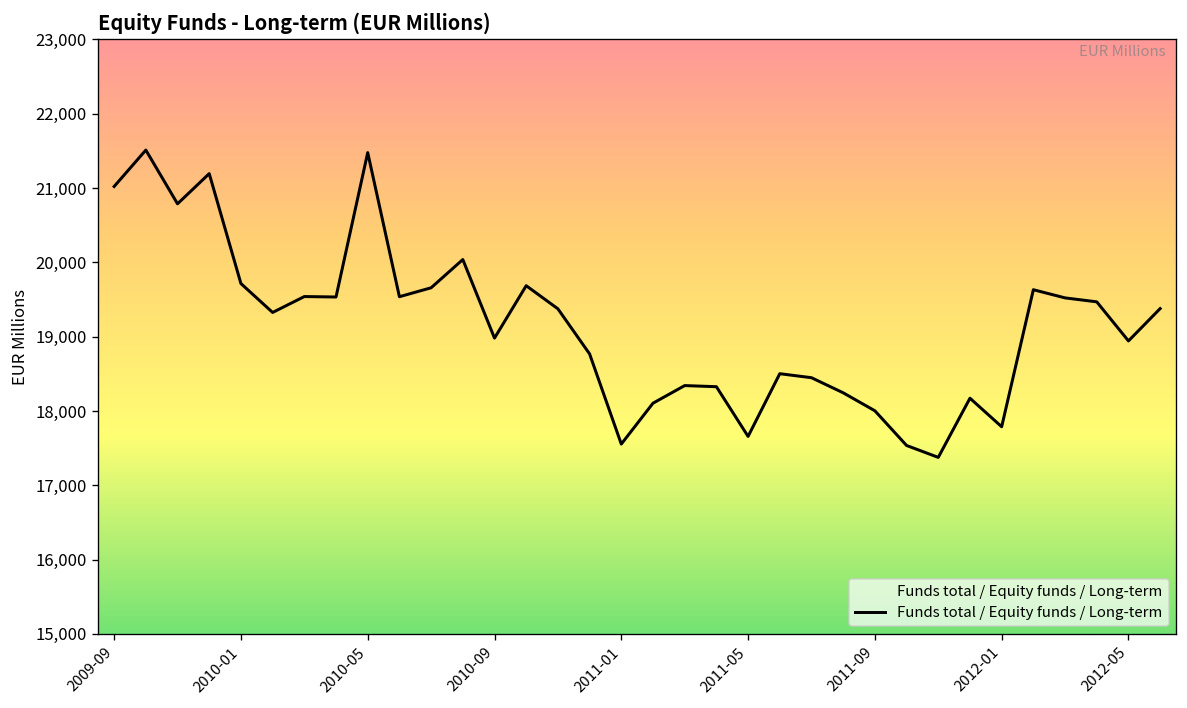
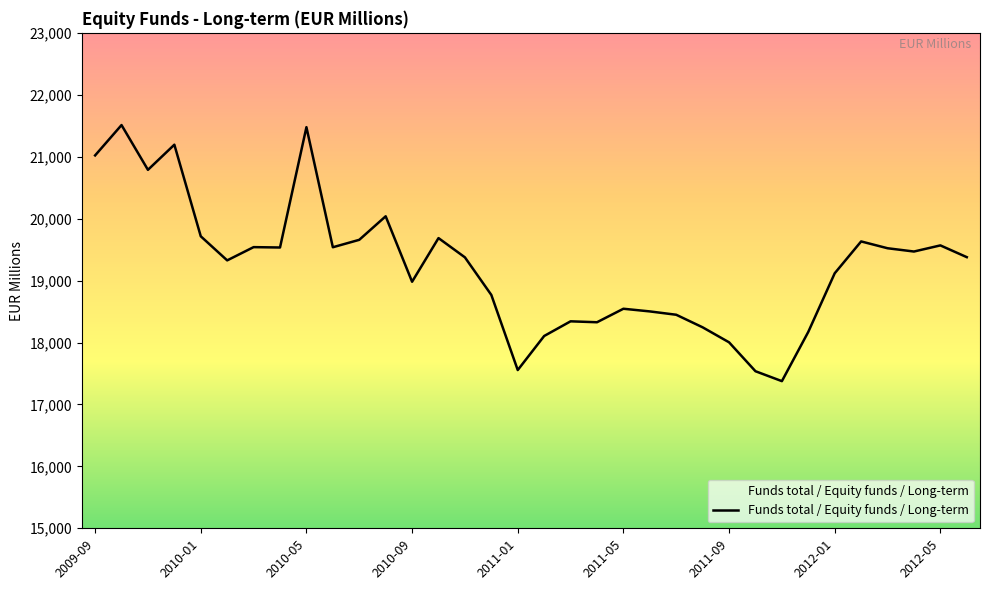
  {
    "2009-09": "21,000",
    "2010-01": "19,700",
    "2010-05": "21,500",
    "2010-09": "19,000",
    "2011-01": "17,600",
-   "2011-05": "17,700",
+   "2011-05": "18,500",
    "2011-09": "18,000",
-   "2012-01": "17,800",
-   "2012-05": "18,900"
+   "2012-01": "19,100",
+   "2012-05": "19,600"
  }
